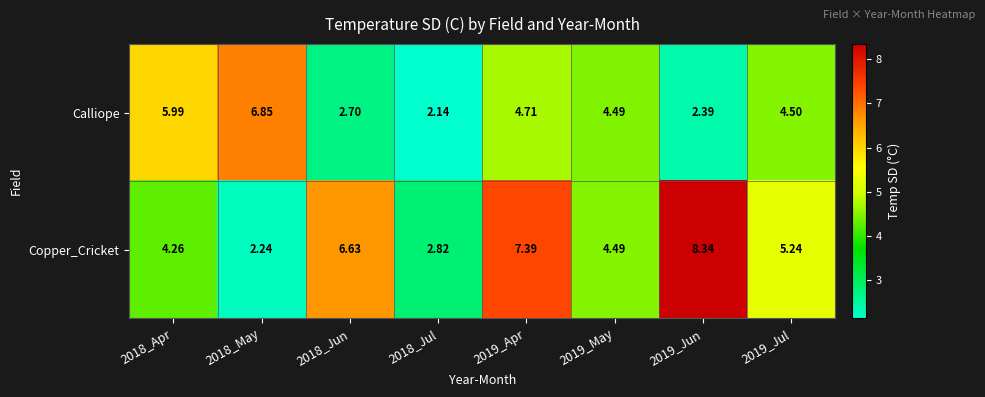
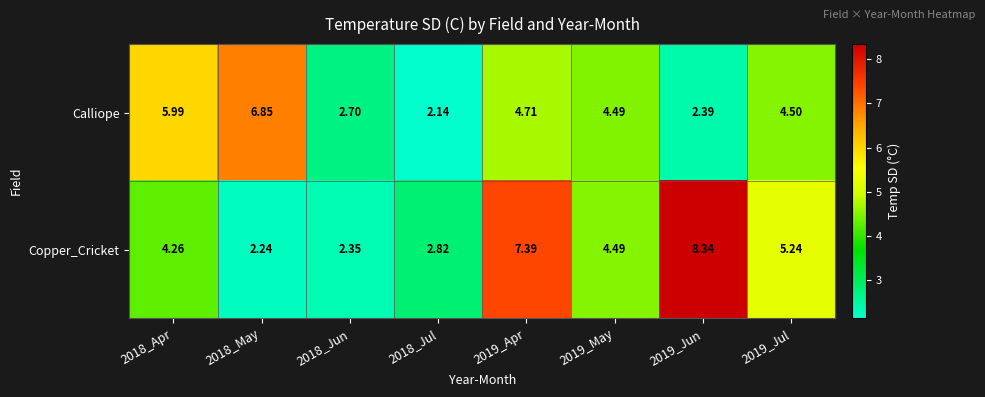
  {
    "Calliope": {
      "2018_Apr": 5.99,
      "2018_May": 6.85,
      "2018_Jun": 2.70,
      "2018_Jul": 2.14,
      "2019_Apr": 4.71,
      "2019_May": 4.49,
      "2019_Jun": 2.39,
      "2019_Jul": 4.50
    },
    "Copper_Cricket": {
      "2018_Apr": 4.26,
      "2018_May": 2.24,
-     "2018_Jun": 6.63,
+     "2018_Jun": 2.35,
      "2018_Jul": 2.82,
      "2019_Apr": 7.39,
      "2019_May": 4.49,
      "2019_Jun": 8.34,
      "2019_Jul": 5.24
    }
  }
